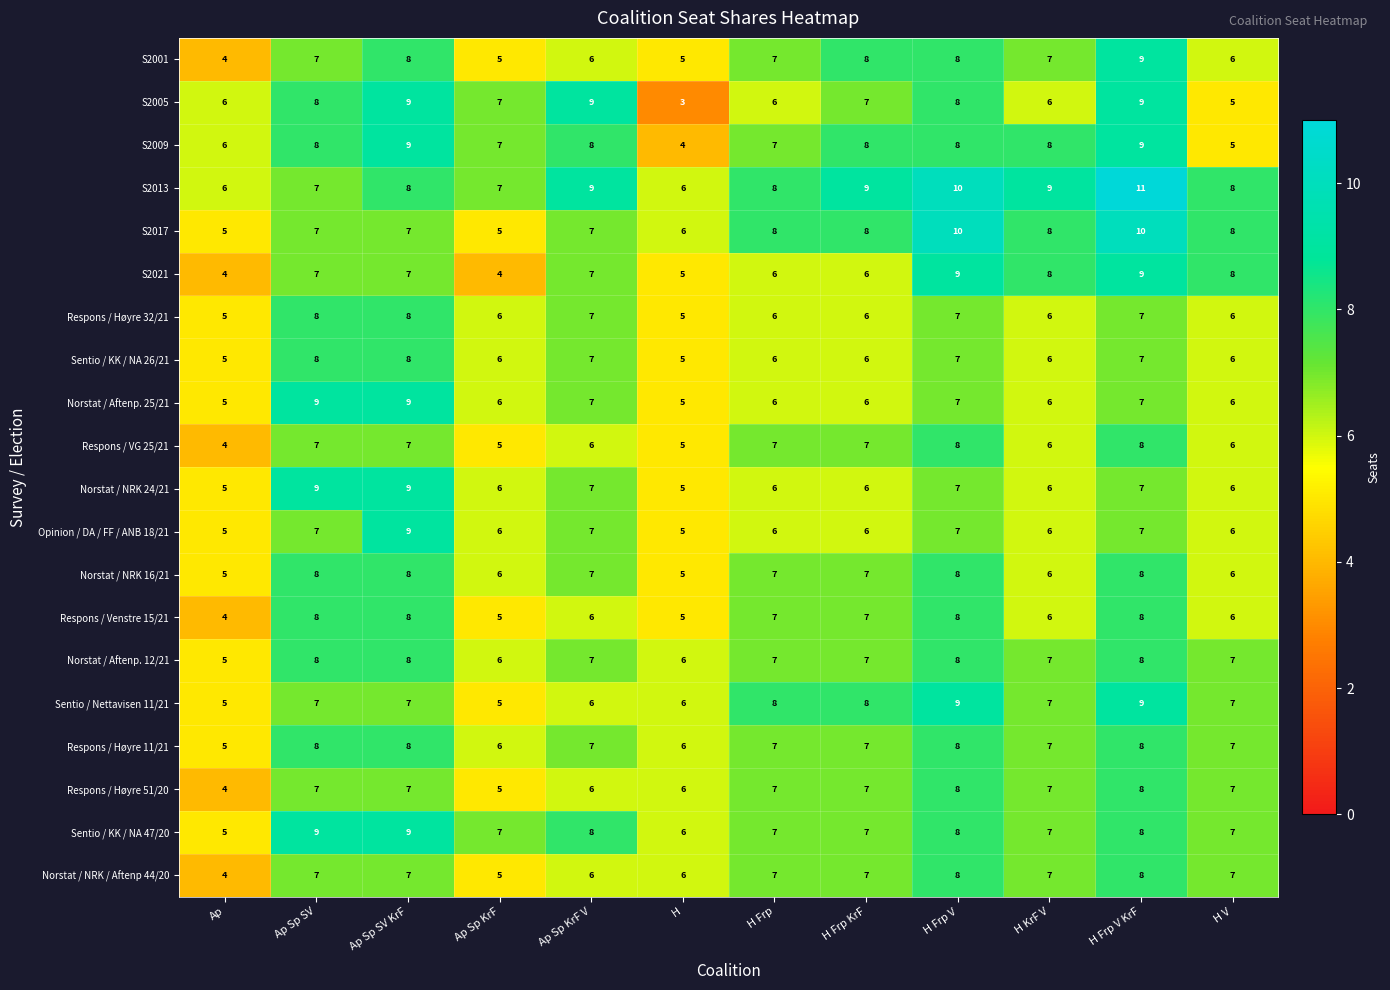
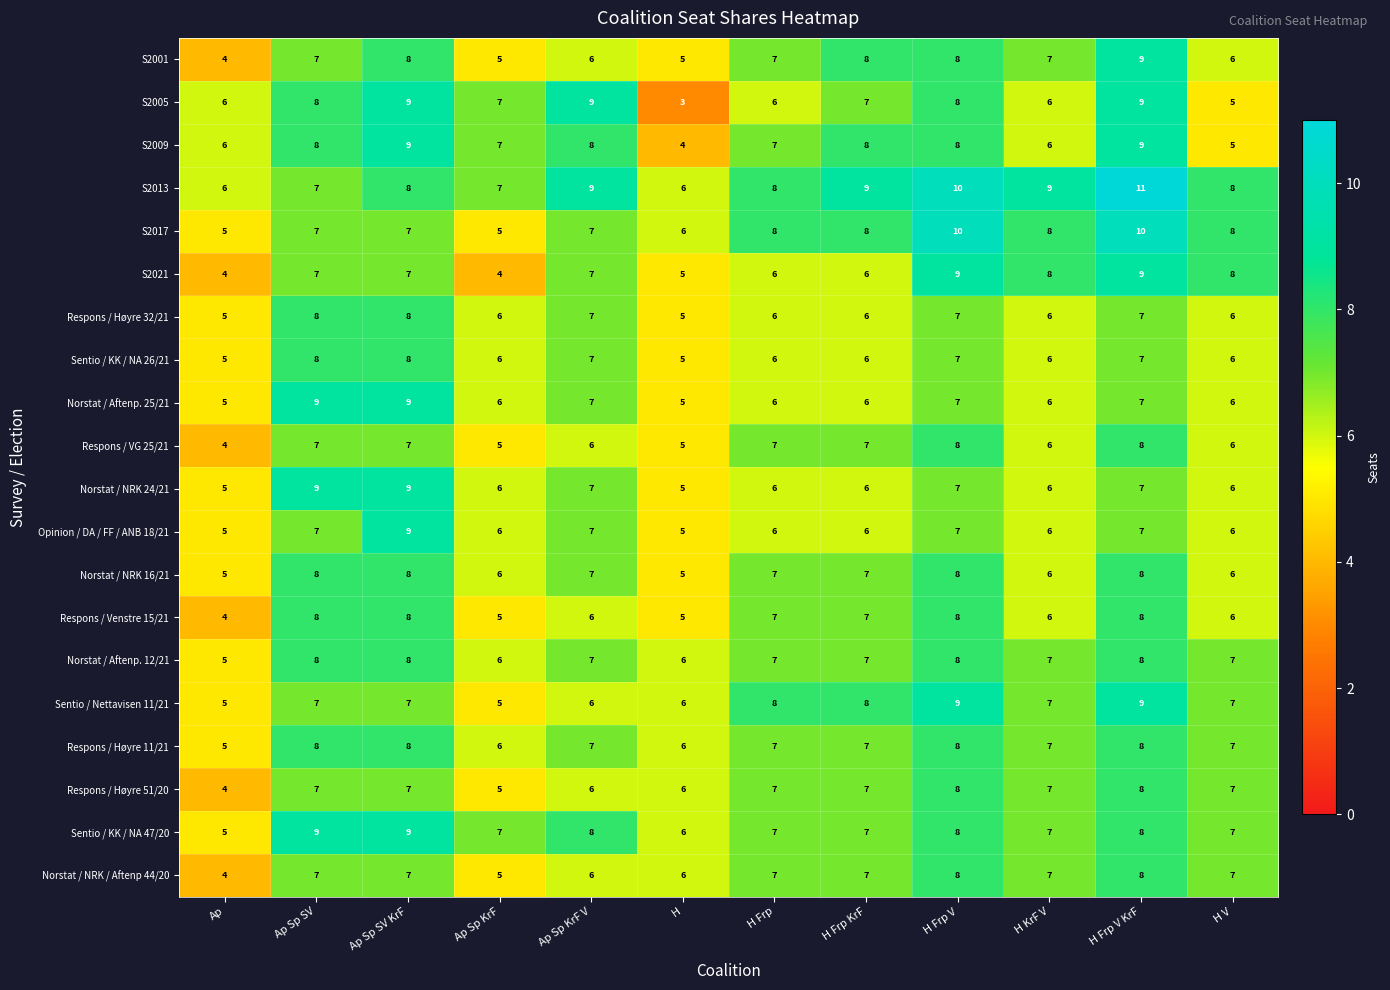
  {
    "S2009": {
      "Ap": 6,
      "Ap Sp SV": 8,
      "Ap Sp SV KrF": 9,
      "Ap Sp KrF": 7,
      "Ap Sp KrF V": 8,
      "H": 4,
      "H Frp": 7,
      "H Frp KrF": 8,
      "H Frp V": 8,
-     "H KrF V": 8,
+     "H KrF V": 6,
      "H Frp V KrF": 9,
      "H V": 5
    }
  }
